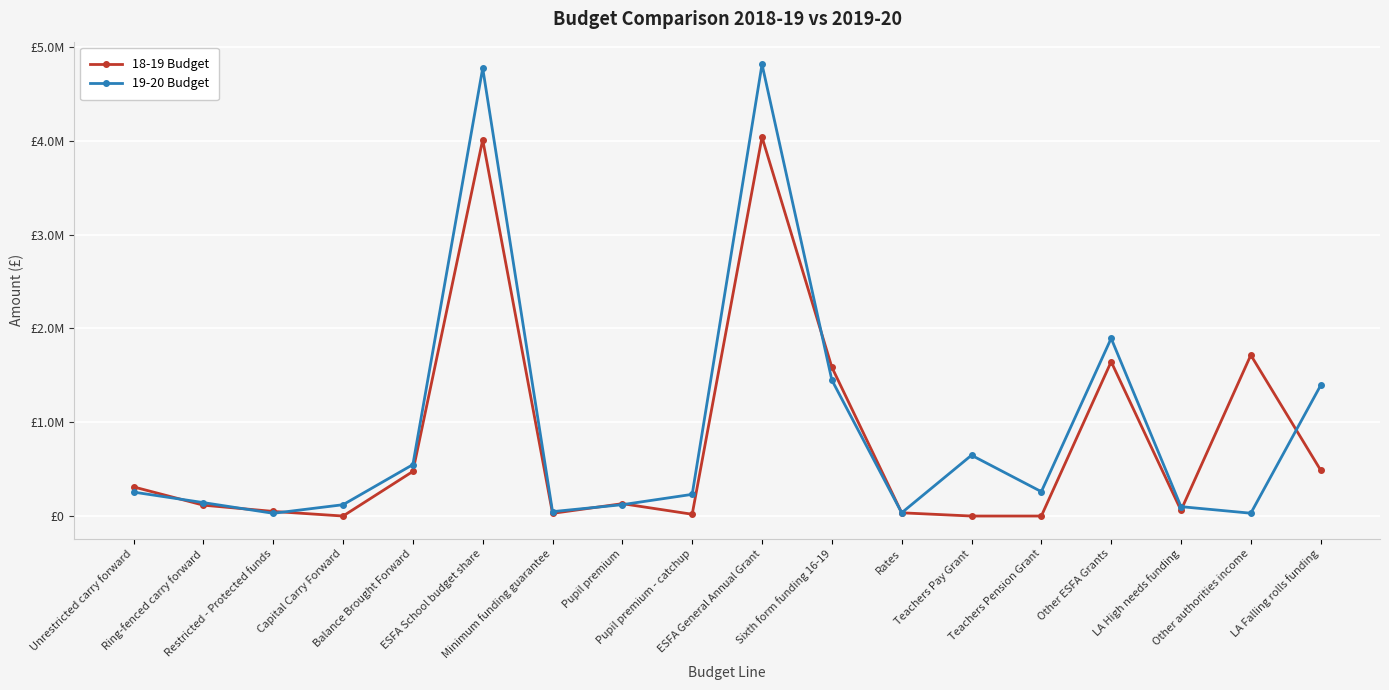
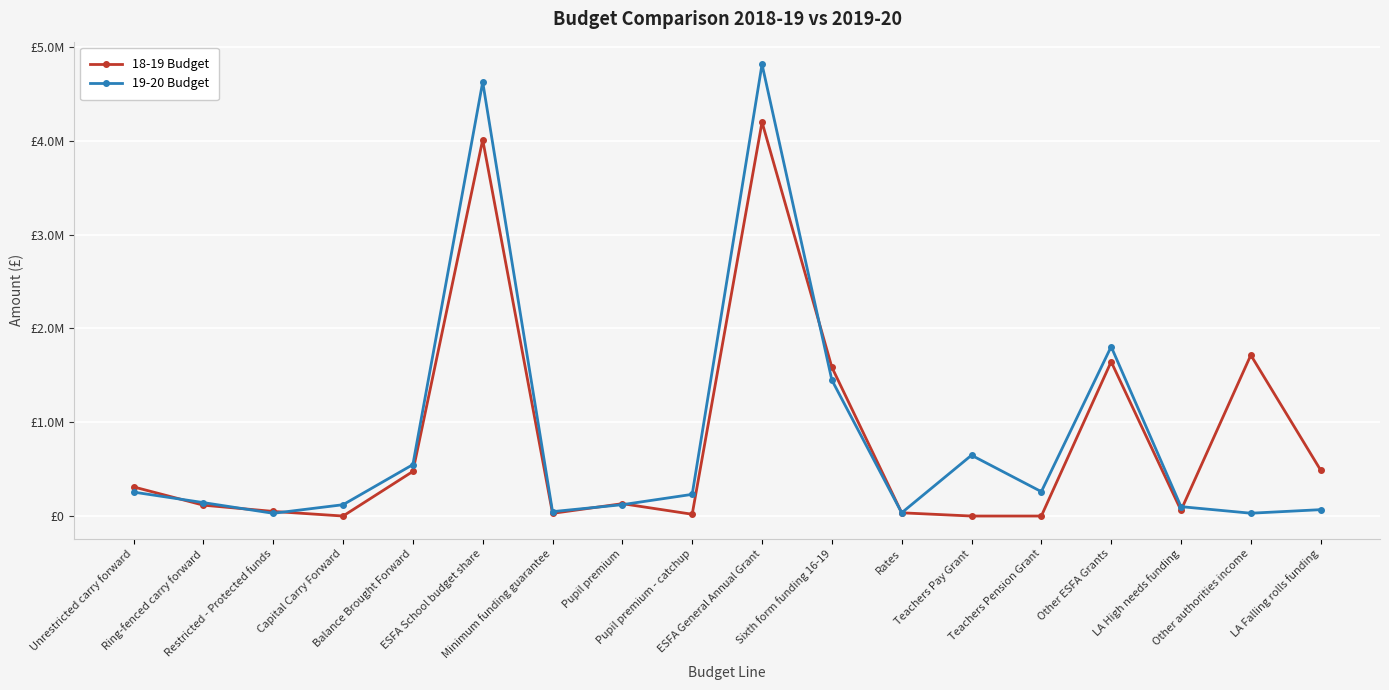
  {
    "18-19 Budget": {
      "Unrestricted carry forward": "£300000",
      "Ring-fenced carry forward": "£100000",
      "Capital Carry Forward": "£0",
      "Balance Brought Forward": "£500000",
      "ESFA School budget share": "£4000000",
      "Pupil premium - catchup": "£0",
-     "ESFA General Annual Grant": "£4000000",
+     "ESFA General Annual Grant": "£4200000",
      "Sixth form funding 16-19": "£1600000",
      "Teachers Pay Grant": "£0",
      "Teachers Pension Grant": "£0",
      "Other ESFA Grants": "£1600000",
      "LA High needs funding": "£100000",
      "Other authorities income": "£1700000",
      "LA Falling rolls funding": "£500000"
    },
    "19-20 Budget": {
      "Unrestricted carry forward": "£300000",
      "Ring-fenced carry forward": "£100000",
      "Capital Carry Forward": "£100000",
      "Balance Brought Forward": "£500000",
-     "ESFA School budget share": "£4800000",
+     "ESFA School budget share": "£4600000",
      "Pupil premium - catchup": "£200000",
      "ESFA General Annual Grant": "£4800000",
      "Sixth form funding 16-19": "£1400000",
      "Teachers Pay Grant": "£600000",
      "Teachers Pension Grant": "£300000",
-     "Other ESFA Grants": "£1900000",
+     "Other ESFA Grants": "£1800000",
      "LA High needs funding": "£100000",
      "Other authorities income": "£0",
-     "LA Falling rolls funding": "£1400000"
+     "LA Falling rolls funding": "£100000"
    }
  }
